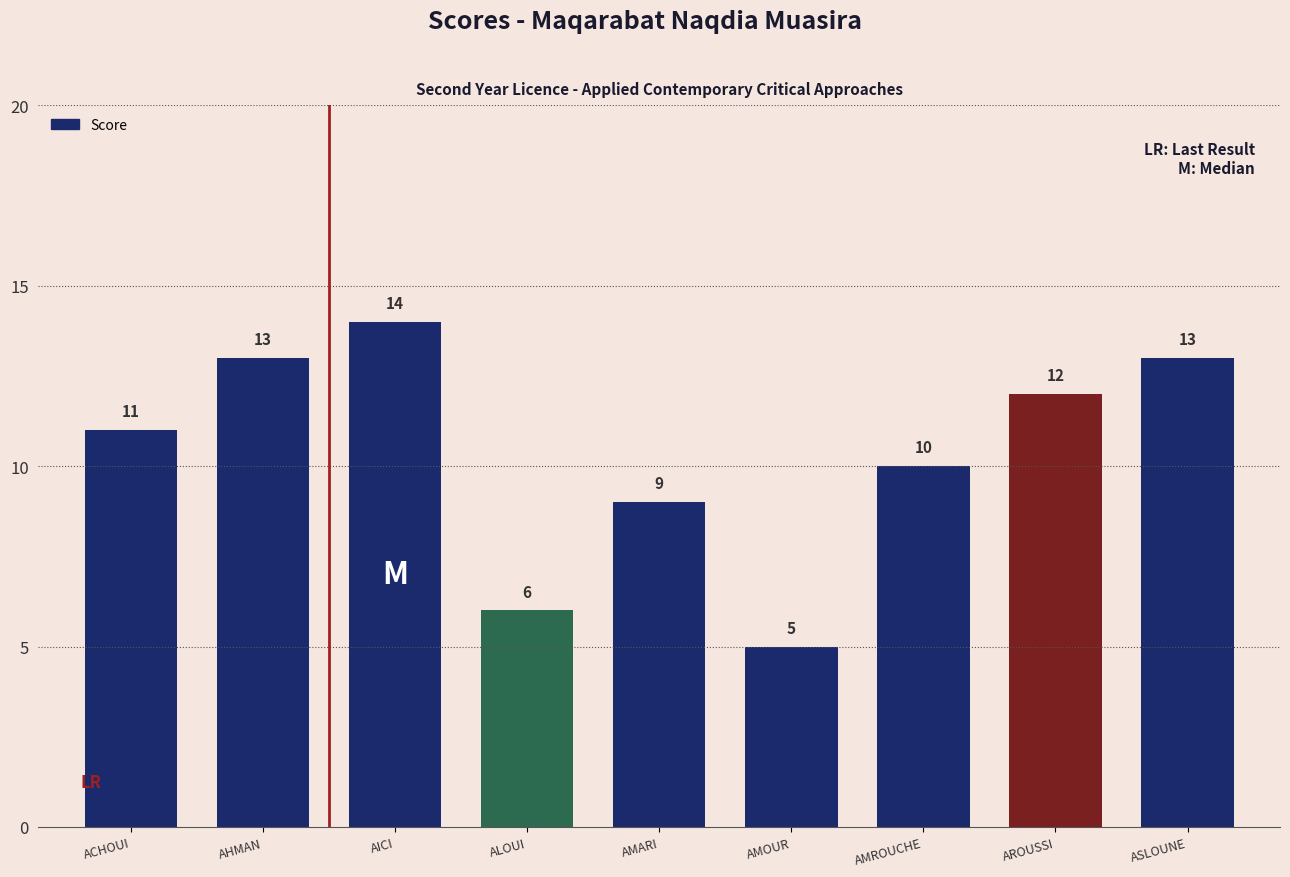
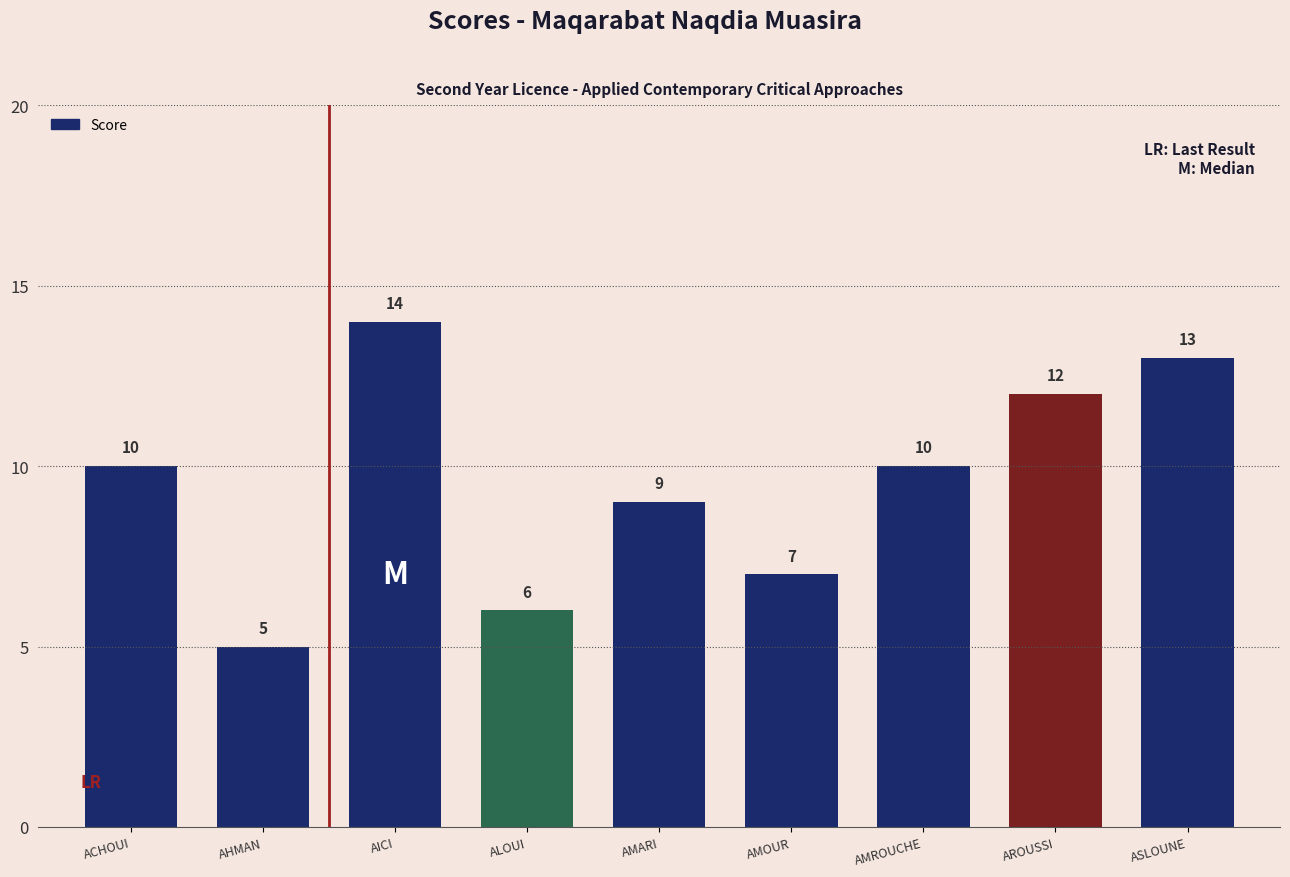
  {
-   "ACHOUI": 11,
-   "AHMAN": 13,
+   "ACHOUI": 10,
+   "AHMAN": 5,
    "AICI": 14,
    "ALOUI": 6,
    "AMARI": 9,
-   "AMOUR": 5,
+   "AMOUR": 7,
    "AMROUCHE": 10,
    "AROUSSI": 12,
    "ASLOUNE": 13
  }
